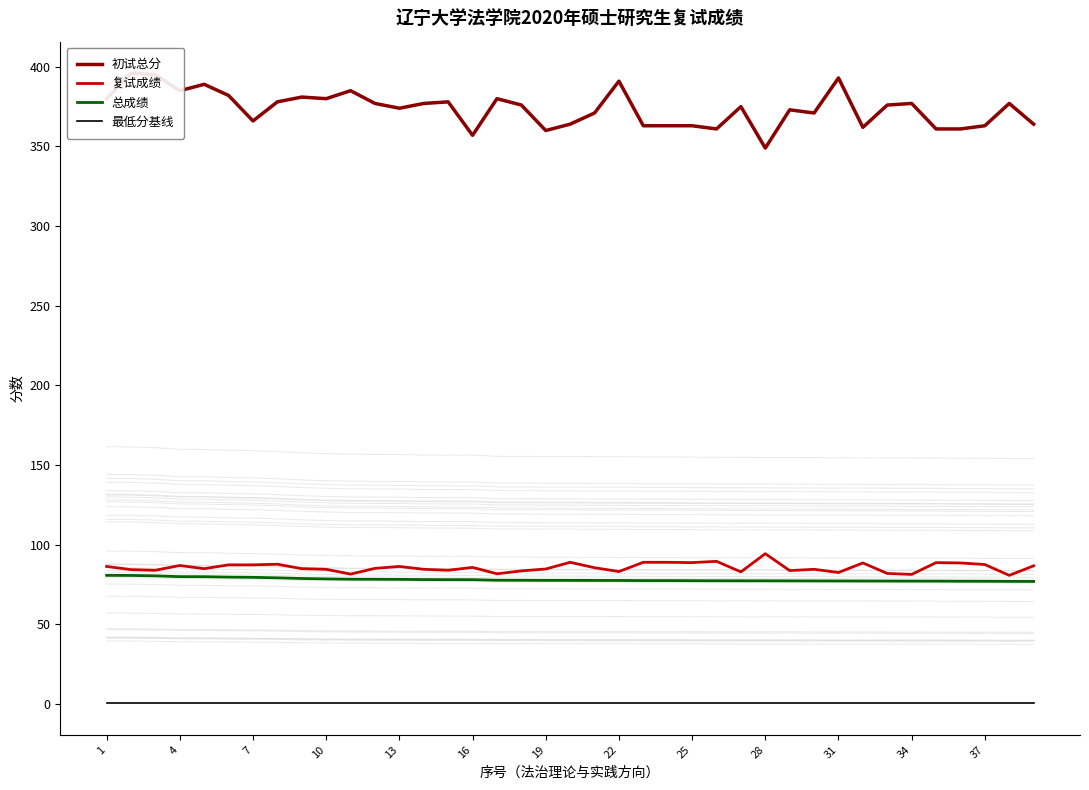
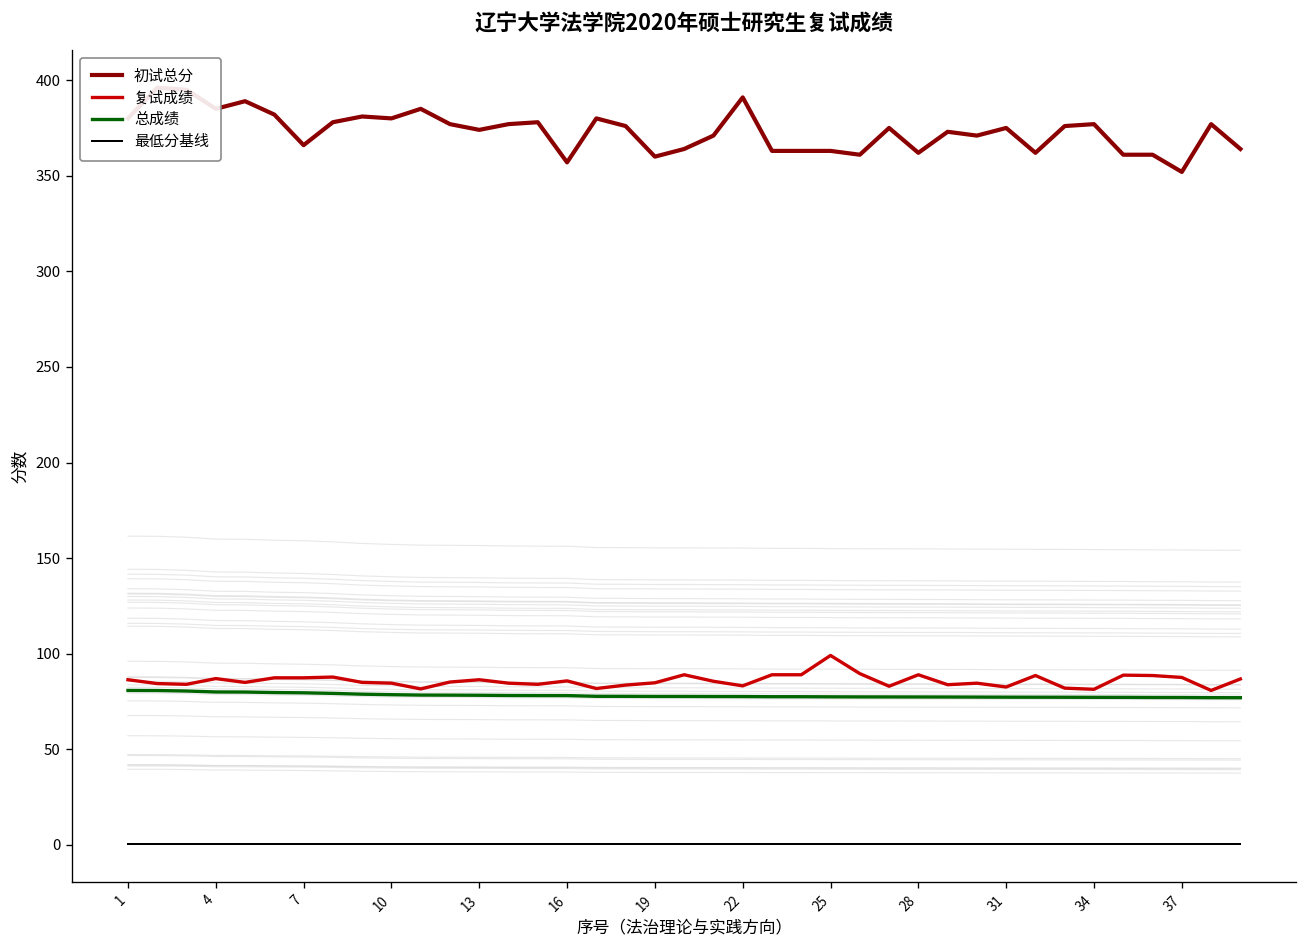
  {
    "初试总分": {
      "7": 366,
      "10": 380,
      "13": 374,
      "16": 357,
      "19": 360,
      "22": 391,
      "25": 363,
-     "28": 349,
-     "31": 393,
+     "28": 362,
+     "31": 375,
      "34": 377,
-     "37": 363
+     "37": 352
    },
    "复试成绩": {
-     "25": 89,
-     "28": 94,
+     "25": 99,
+     "28": 89,
      "37": 88
    },
    "最低分基线": {
      "1": 1,
      "4": 1,
      "7": 1,
      "10": 1,
      "13": 1,
      "16": 1,
      "19": 1,
      "22": 1,
      "25": 1,
      "28": 1,
      "31": 1,
      "34": 1,
      "37": 1
    }
  }
